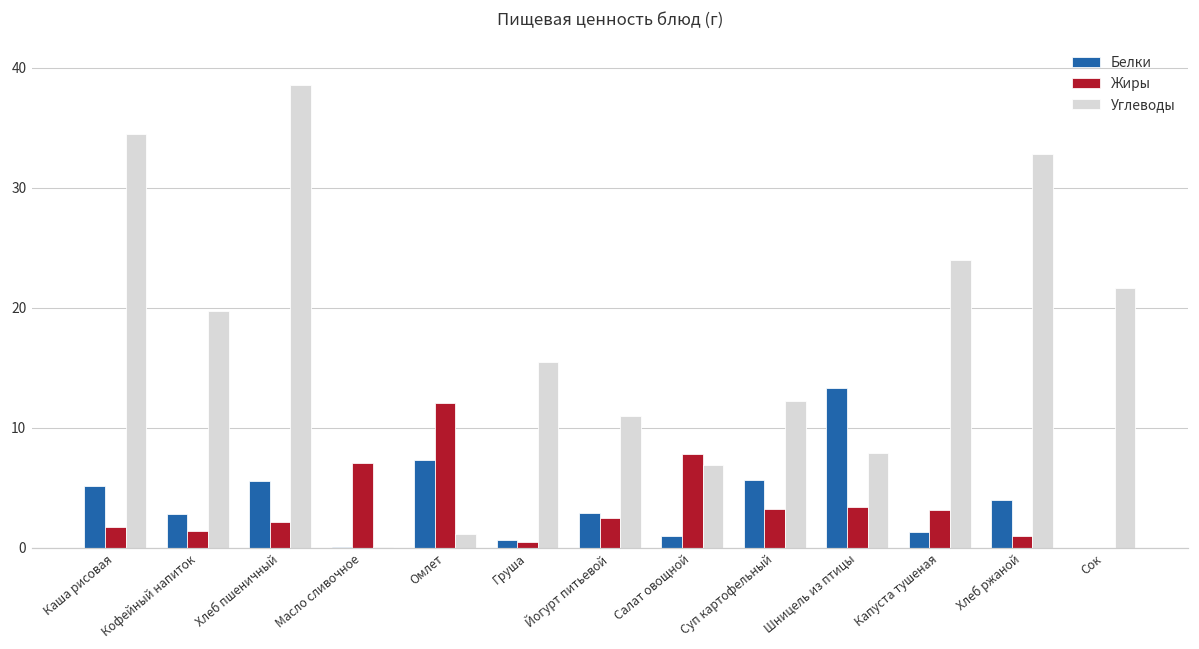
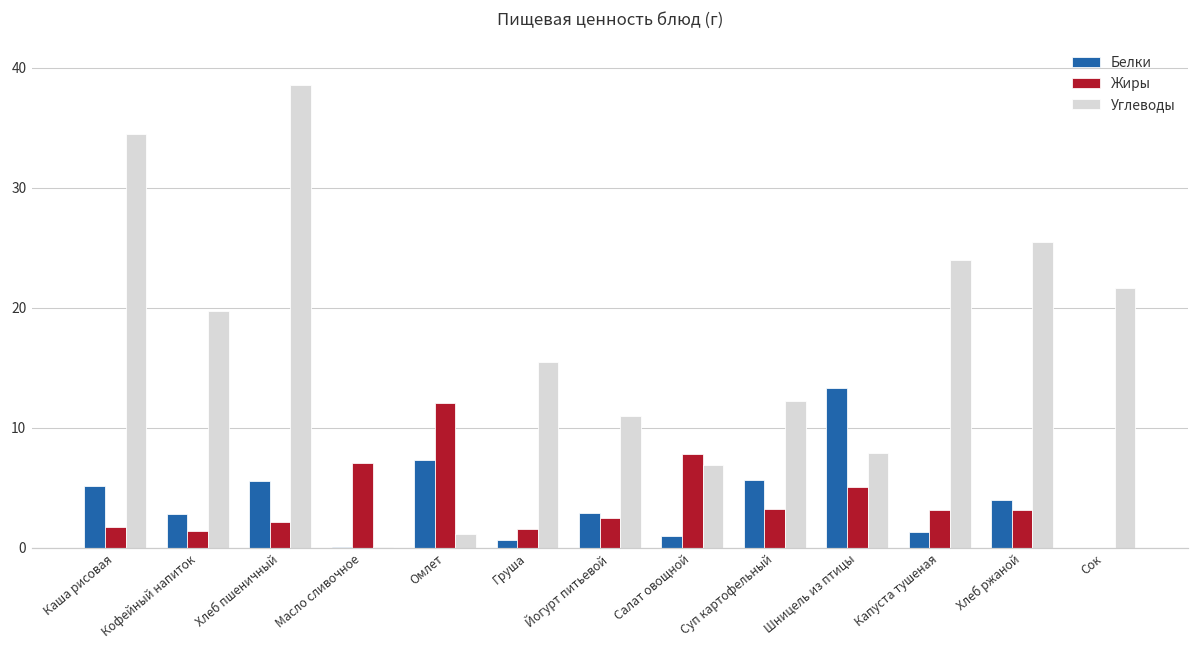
  {
    "Белки": {
      "Каша рисовая": 5.1,
      "Кофейный напиток": 2.8,
      "Хлеб пшеничный": 5.6,
      "Омлет": 7.3,
      "Груша": 0.7,
      "Йогурт питьевой": 2.9,
      "Салат овощной": 1.0,
      "Суп картофельный": 5.7,
      "Шницель из птицы": 13.3,
      "Капуста тушеная": 1.3,
      "Хлеб ржаной": 3.9,
      "Сок": 0.0
    },
    "Жиры": {
      "Каша рисовая": 1.7,
      "Кофейный напиток": 1.4,
      "Хлеб пшеничный": 2.2,
      "Масло сливочное": 7.1,
      "Омлет": 12.1,
-     "Груша": 0.5,
+     "Груша": 1.6,
      "Йогурт питьевой": 2.5,
      "Салат овощной": 7.8,
      "Суп картофельный": 3.2,
-     "Шницель из птицы": 3.4,
+     "Шницель из птицы": 5.0,
      "Капуста тушеная": 3.2,
-     "Хлеб ржаной": 1.0,
+     "Хлеб ржаной": 3.1,
      "Сок": 0.0
    },
    "Углеводы": {
      "Каша рисовая": 34.5,
      "Кофейный напиток": 19.7,
      "Хлеб пшеничный": 38.6,
      "Омлет": 1.2,
      "Груша": 15.5,
      "Йогурт питьевой": 11.0,
      "Салат овощной": 6.9,
      "Суп картофельный": 12.2,
      "Шницель из птицы": 7.9,
      "Капуста тушеная": 24.0,
-     "Хлеб ржаной": 32.8,
+     "Хлеб ржаной": 25.5,
      "Сок": 21.6
    }
  }
